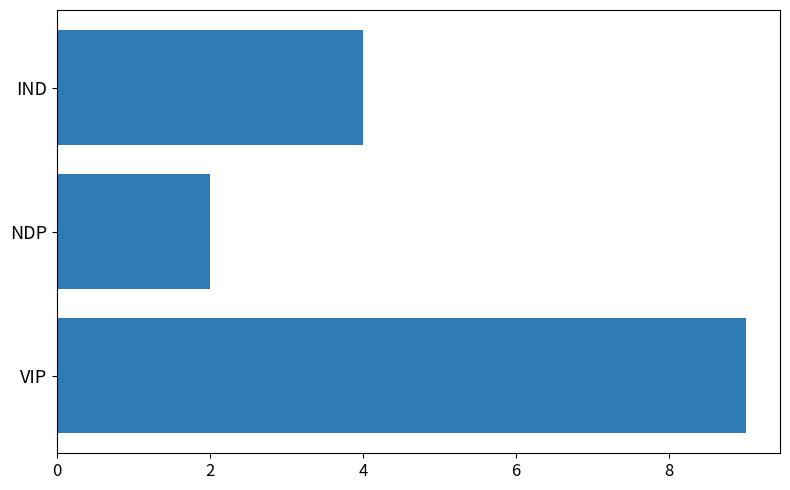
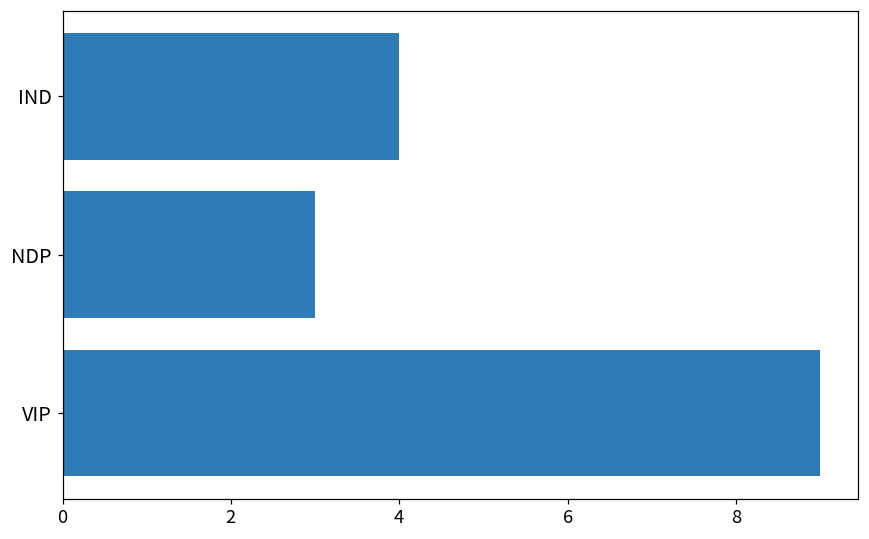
  {
    "IND": 4,
-   "NDP": 2,
+   "NDP": 3,
    "VIP": 9
  }
